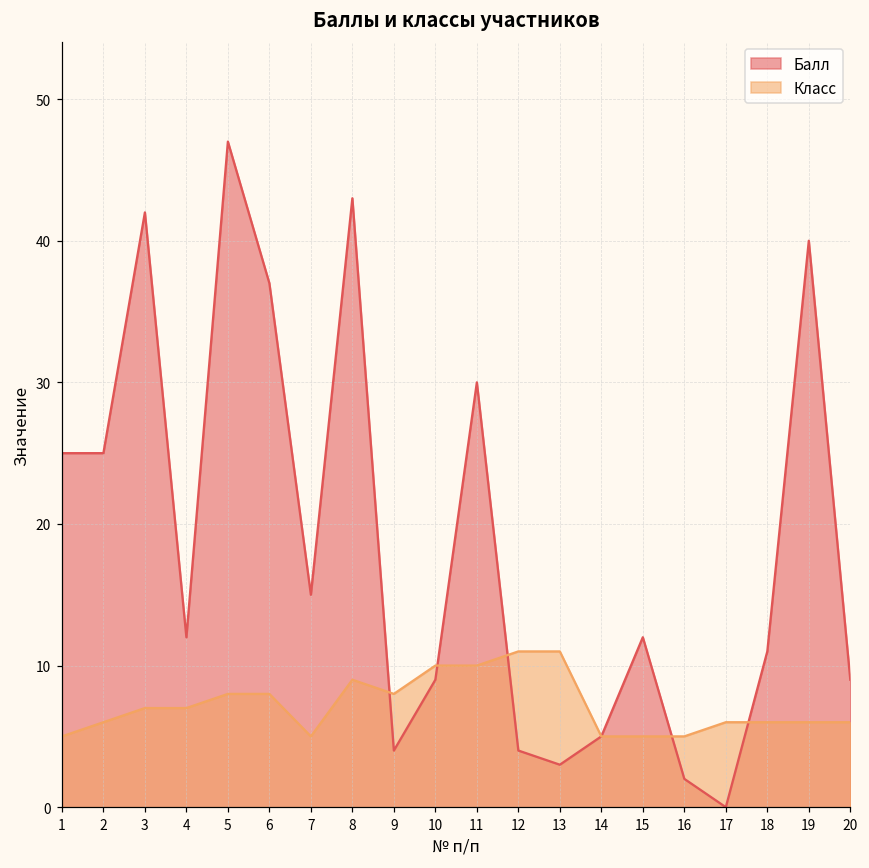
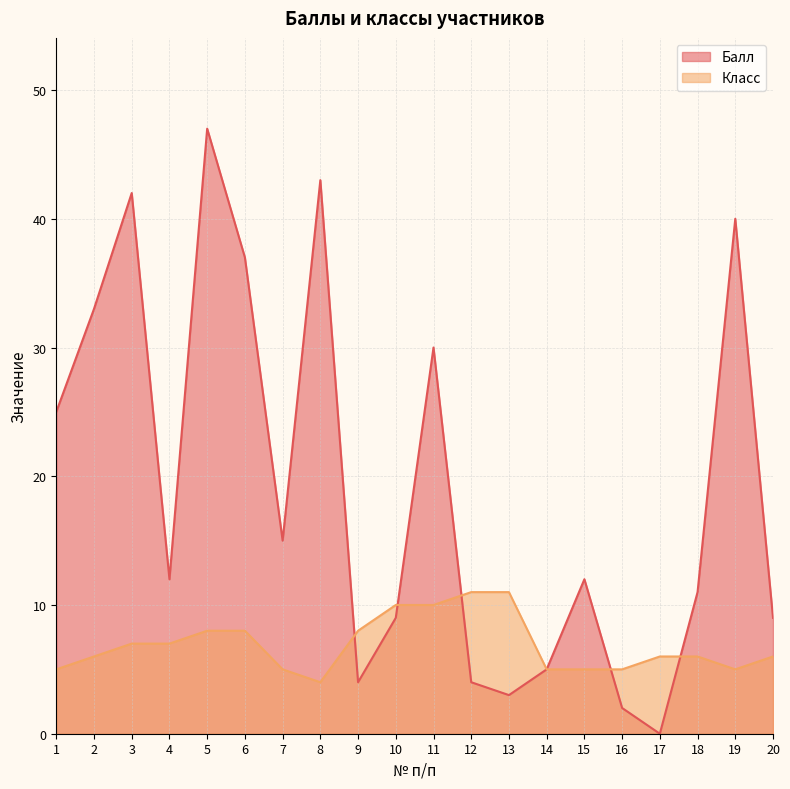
  {
    "Балл": {
      "1": 25,
-     "2": 25,
+     "2": 33,
      "3": 42,
      "4": 12,
      "5": 47,
      "6": 37,
      "7": 15,
      "8": 43,
      "9": 4,
      "10": 9,
      "11": 30,
      "12": 4,
      "13": 3,
      "15": 12,
      "16": 2,
      "17": 0,
      "18": 11,
      "19": 40,
      "20": 9
    },
    "Класс": {
      "1": 5,
      "2": 6,
      "3": 7,
      "4": 7,
      "5": 8,
      "6": 8,
      "7": 5,
-     "8": 9,
+     "8": 4,
      "9": 8,
      "10": 10,
      "11": 10,
      "12": 11,
      "13": 11,
      "15": 5,
      "16": 5,
      "17": 6,
      "18": 6,
-     "19": 6,
+     "19": 5,
      "20": 6
    }
  }
